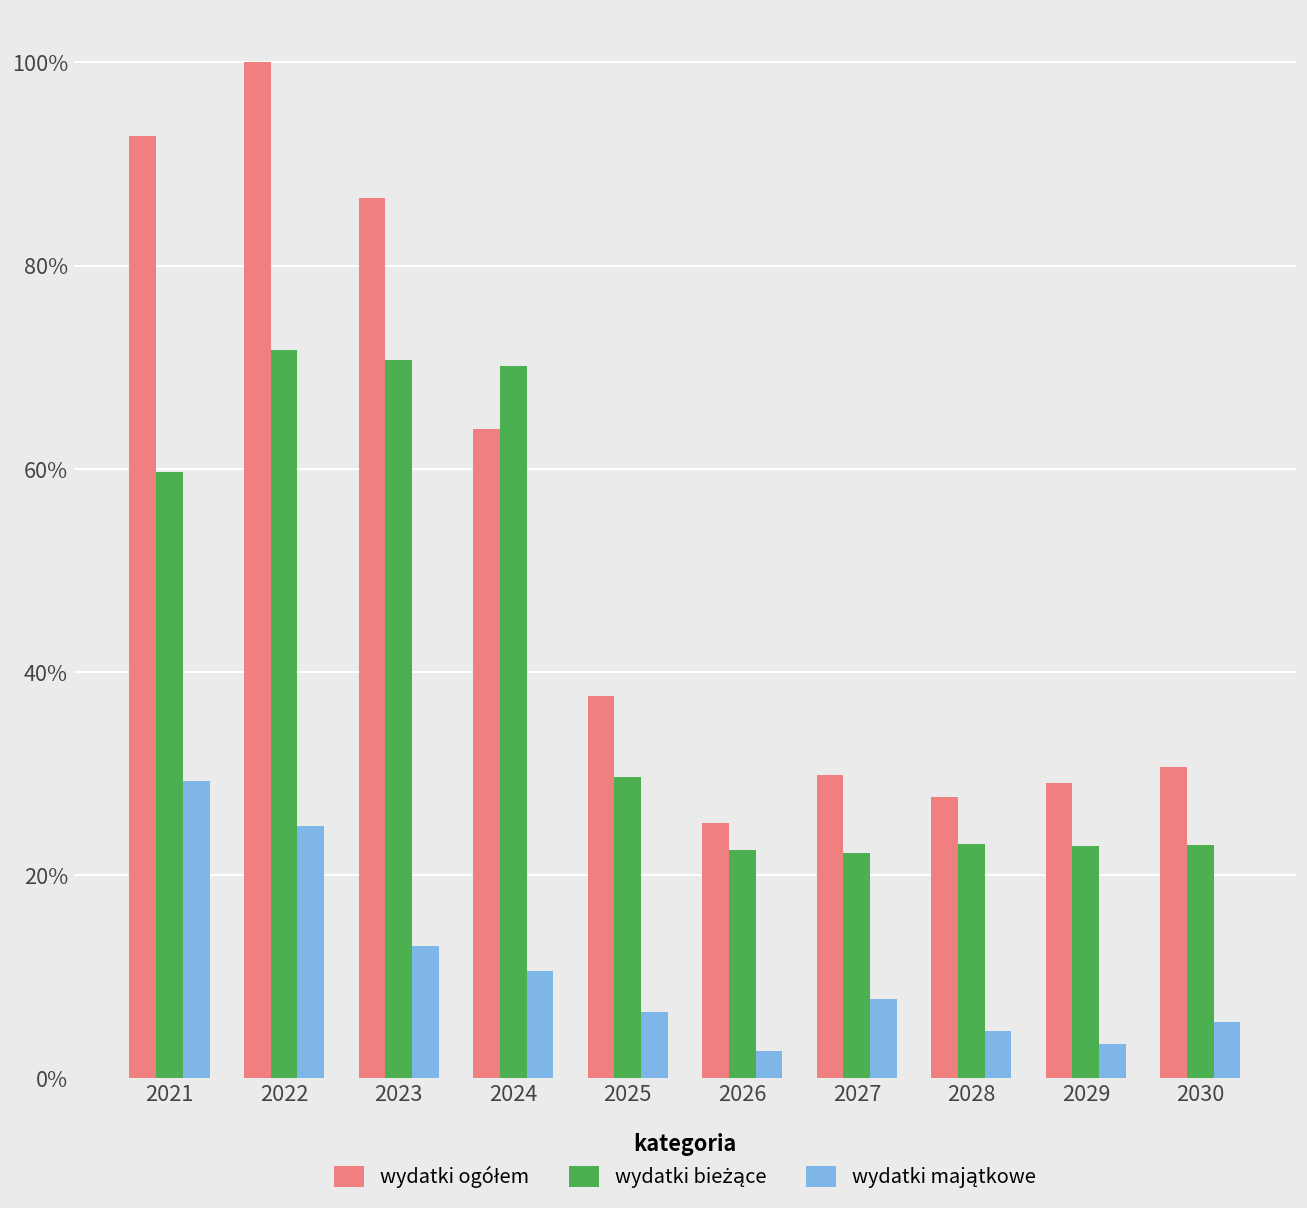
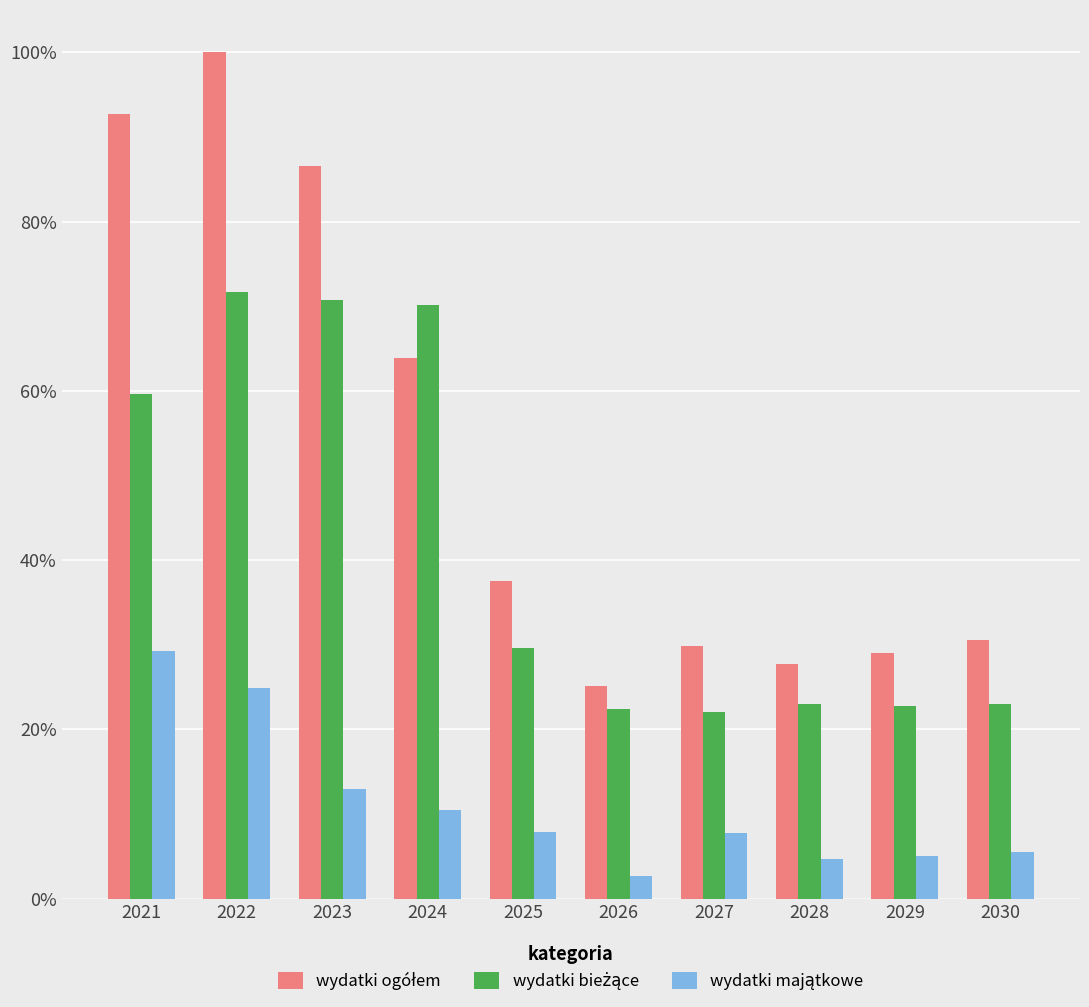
  {
    "wydatki ogółem": {
      "2021": "93%",
      "2022": "100%",
      "2023": "87%",
      "2024": "64%",
      "2025": "38%",
      "2026": "25%",
      "2027": "30%",
      "2028": "28%",
      "2029": "29%",
      "2030": "31%"
    },
    "wydatki bieżące": {
      "2021": "60%",
      "2022": "72%",
      "2023": "71%",
      "2024": "70%",
      "2025": "30%",
      "2026": "22%",
      "2027": "22%",
      "2028": "23%",
      "2029": "23%",
      "2030": "23%"
    },
    "wydatki majątkowe": {
      "2021": "29%",
      "2022": "25%",
      "2023": "13%",
      "2024": "11%",
-     "2025": "7%",
+     "2025": "8%",
      "2026": "3%",
      "2027": "8%",
      "2028": "5%",
-     "2029": "3%",
+     "2029": "5%",
      "2030": "6%"
    }
  }
